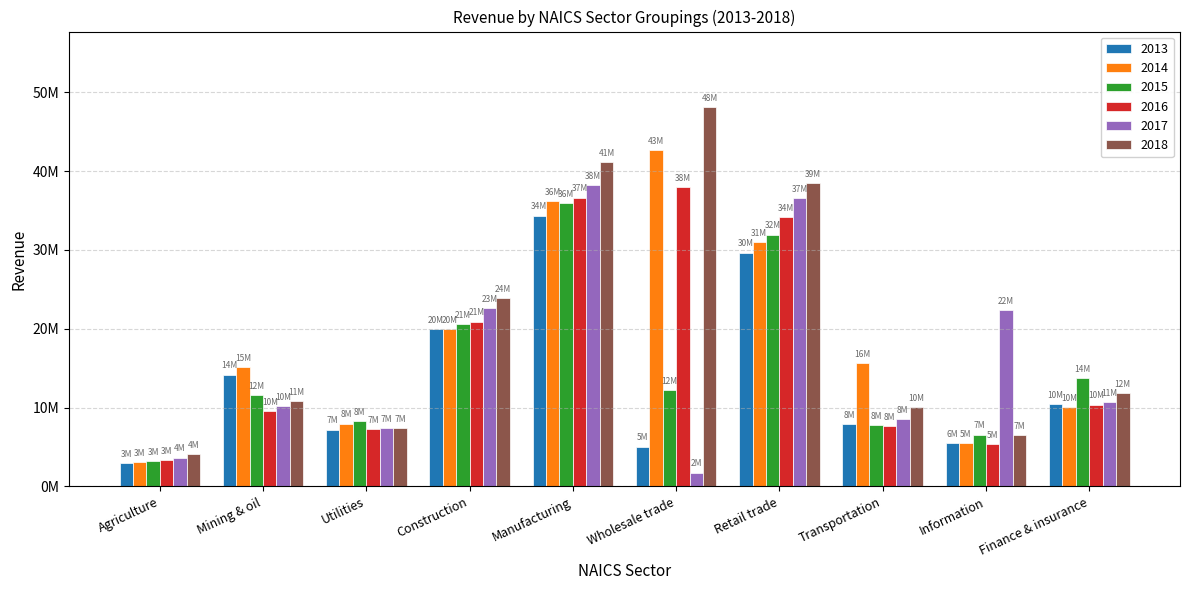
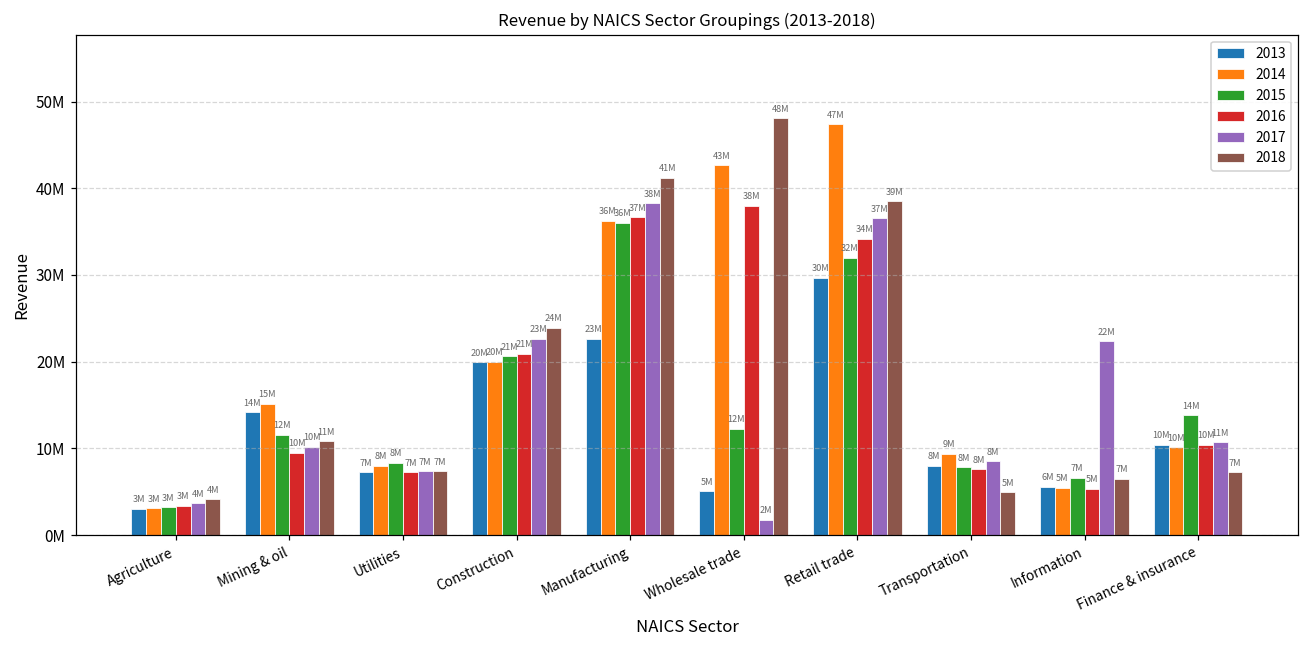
  {
    "2013": {
      "Agriculture": "3M",
      "Mining & oil": "14M",
      "Utilities": "7M",
      "Construction": "20M",
-     "Manufacturing": "34M",
+     "Manufacturing": "23M",
      "Wholesale trade": "5M",
      "Retail trade": "30M",
      "Transportation": "8M",
      "Information": "6M",
      "Finance & insurance": "10M"
    },
    "2014": {
      "Agriculture": "3M",
      "Mining & oil": "15M",
      "Utilities": "8M",
      "Construction": "20M",
      "Manufacturing": "36M",
      "Wholesale trade": "43M",
-     "Retail trade": "31M",
-     "Transportation": "16M",
+     "Retail trade": "47M",
+     "Transportation": "9M",
      "Information": "5M",
      "Finance & insurance": "10M"
    },
    "2015": {
      "Agriculture": "3M",
      "Mining & oil": "12M",
      "Utilities": "8M",
      "Construction": "21M",
      "Manufacturing": "36M",
      "Wholesale trade": "12M",
      "Retail trade": "32M",
      "Transportation": "8M",
      "Information": "7M",
      "Finance & insurance": "14M"
    },
    "2016": {
      "Agriculture": "3M",
      "Mining & oil": "10M",
      "Utilities": "7M",
      "Construction": "21M",
      "Manufacturing": "37M",
      "Wholesale trade": "38M",
      "Retail trade": "34M",
      "Transportation": "8M",
      "Information": "5M",
      "Finance & insurance": "10M"
    },
    "2017": {
      "Agriculture": "4M",
      "Mining & oil": "10M",
      "Utilities": "7M",
      "Construction": "23M",
      "Manufacturing": "38M",
      "Wholesale trade": "2M",
      "Retail trade": "37M",
      "Transportation": "8M",
      "Information": "22M",
      "Finance & insurance": "11M"
    },
    "2018": {
      "Agriculture": "4M",
      "Mining & oil": "11M",
      "Utilities": "7M",
      "Construction": "24M",
      "Manufacturing": "41M",
      "Wholesale trade": "48M",
      "Retail trade": "39M",
-     "Transportation": "10M",
+     "Transportation": "5M",
      "Information": "7M",
-     "Finance & insurance": "12M"
+     "Finance & insurance": "7M"
    }
  }
